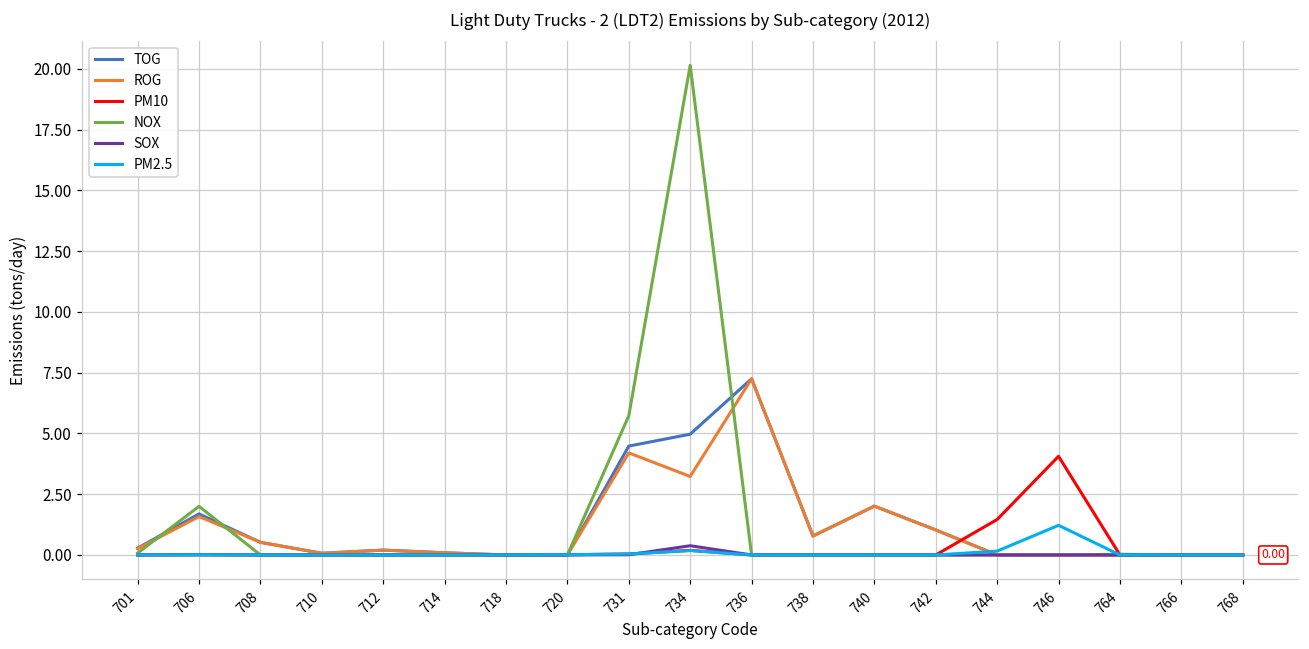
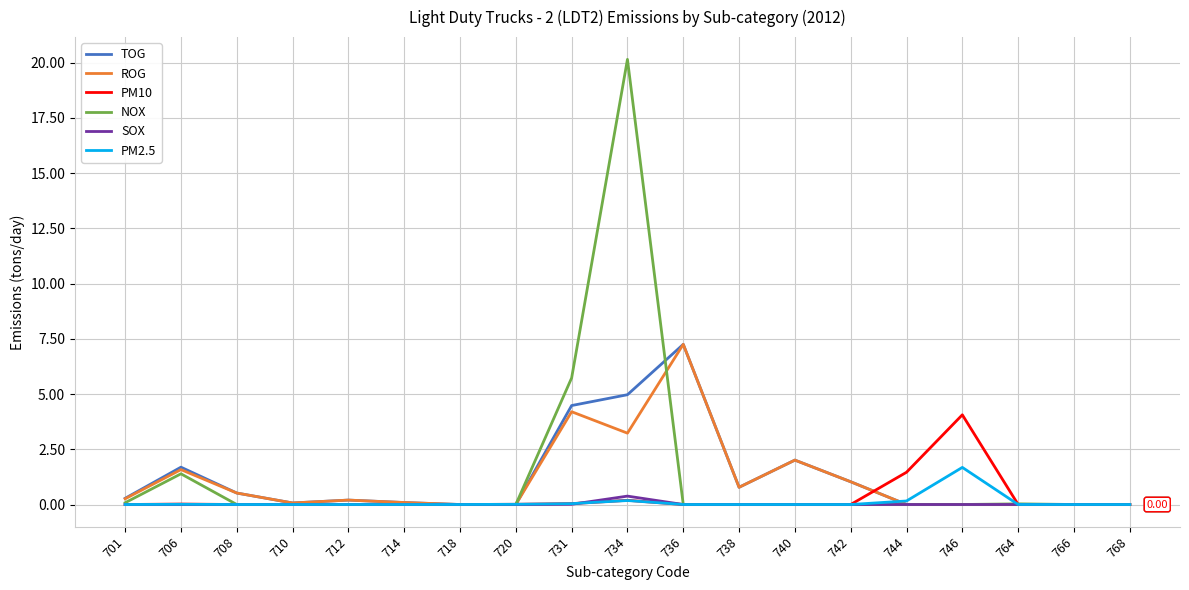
  {
    "TOG": {
      "731": 4.5,
      "734": 5.0
    },
    "ROG": {
      "731": 4.2,
      "734": 3.2
    },
    "PM10": {
      "744": 1.5,
      "746": 4.1
    },
    "NOX": {
-     "706": 2.0,
+     "706": 1.4,
      "731": 5.7,
      "734": 20.2
    },
    "SOX": {
      "734": 0.4
    },
    "PM2.5": {
      "744": 0.2,
-     "746": 1.2
+     "746": 1.7
    }
  }
